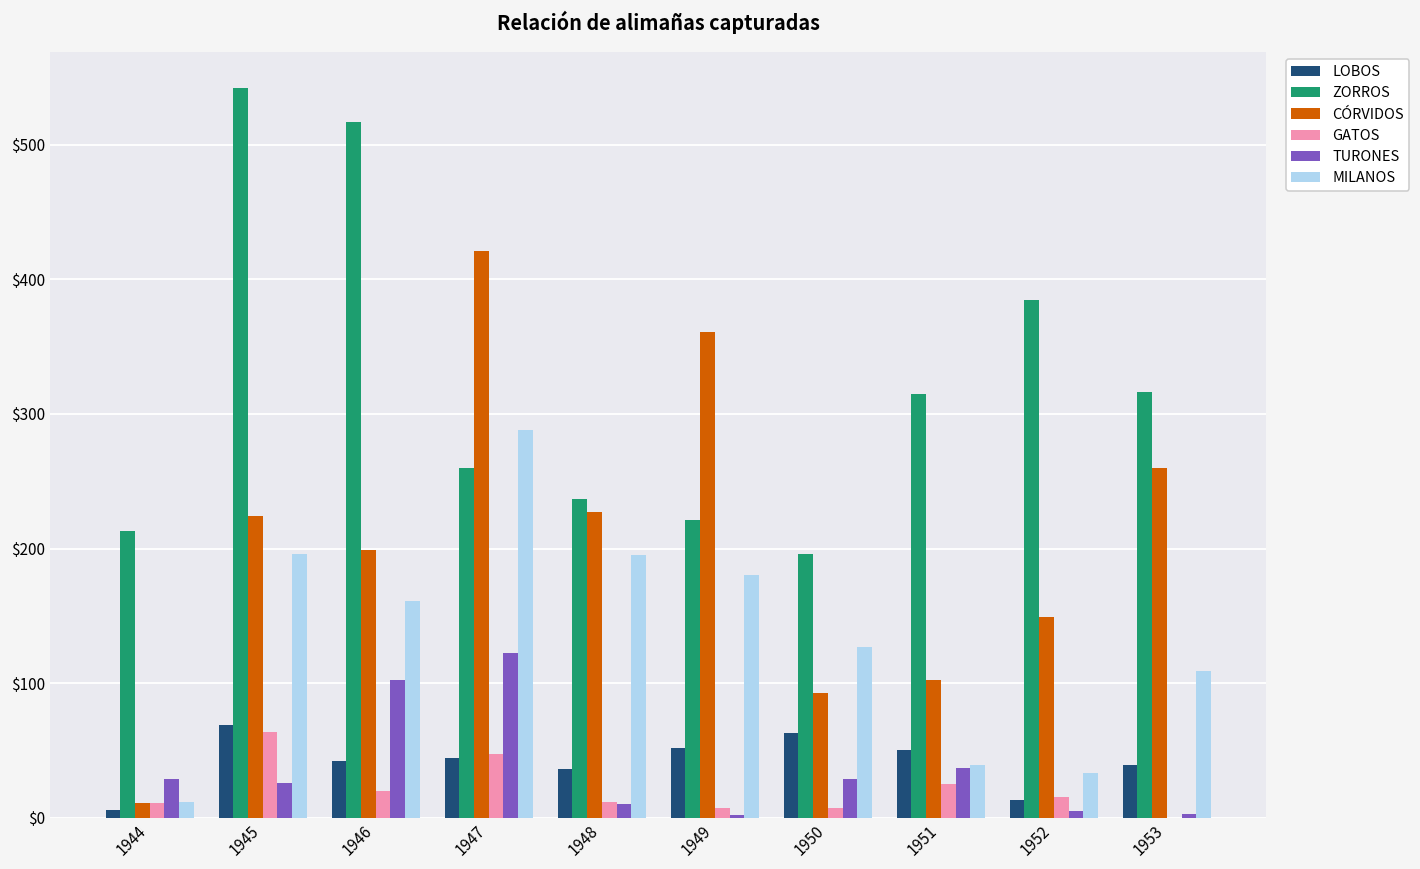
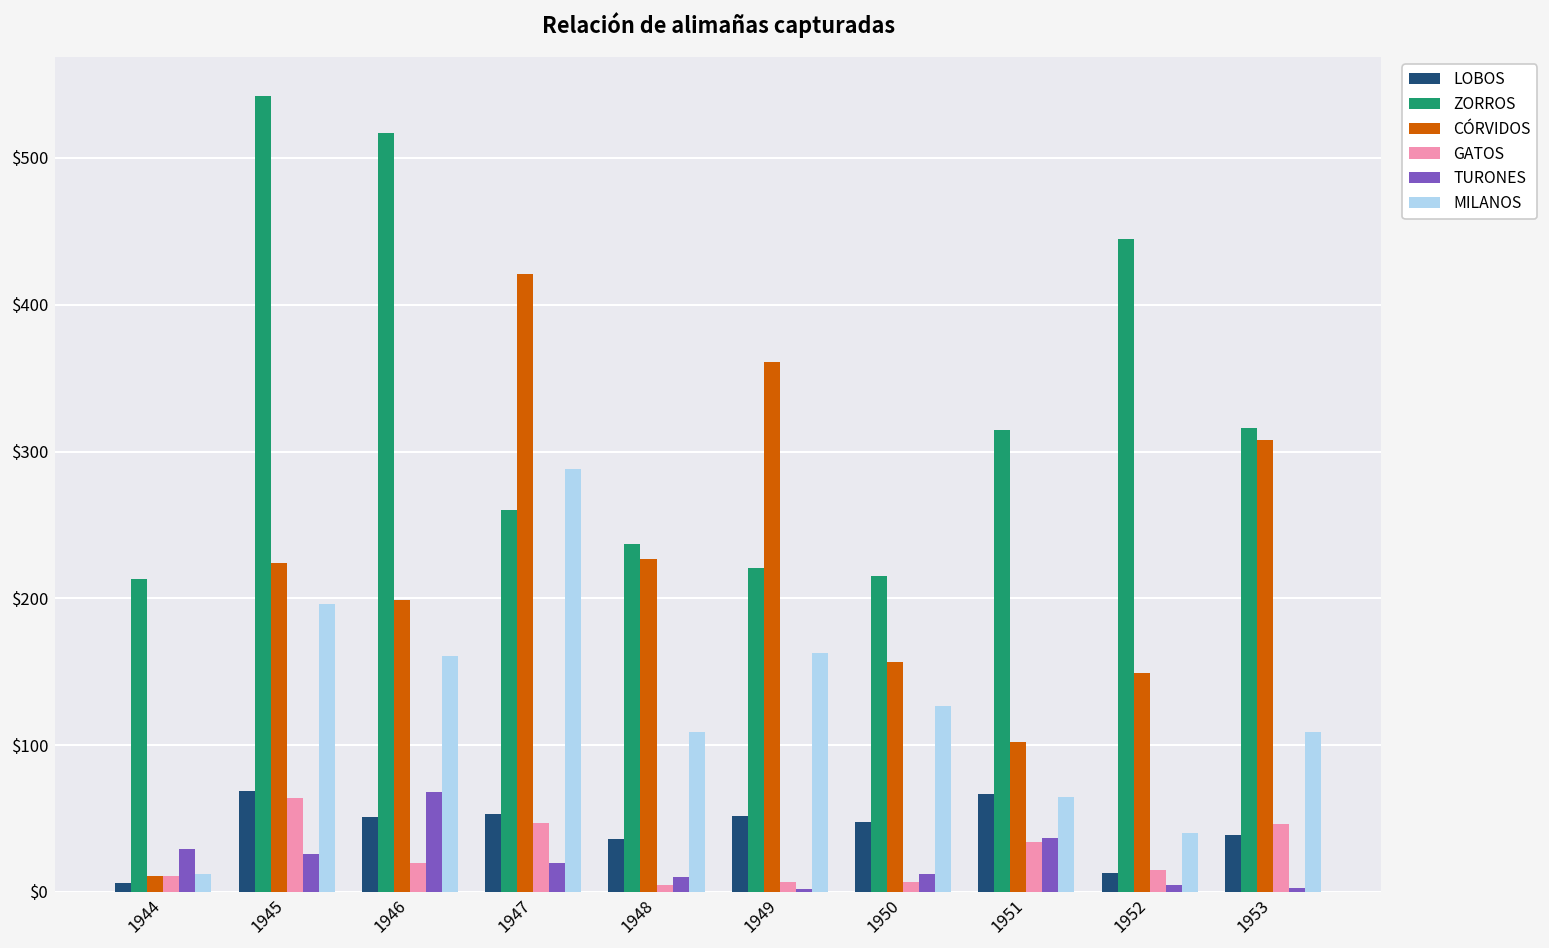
  {
    "LOBOS": {
      "1944": "$6",
      "1945": "$69",
-     "1946": "$42",
-     "1947": "$44",
+     "1946": "$51",
+     "1947": "$53",
      "1948": "$36",
      "1949": "$52",
-     "1950": "$63",
-     "1951": "$50",
+     "1950": "$48",
+     "1951": "$67",
      "1952": "$13",
      "1953": "$39"
    },
    "ZORROS": {
      "1944": "$213",
      "1945": "$542",
      "1946": "$517",
      "1947": "$260",
      "1948": "$237",
      "1949": "$221",
-     "1950": "$196",
+     "1950": "$215",
      "1951": "$315",
-     "1952": "$385",
+     "1952": "$445",
      "1953": "$316"
    },
    "CÓRVIDOS": {
      "1944": "$11",
      "1945": "$224",
      "1946": "$199",
      "1947": "$421",
      "1948": "$227",
      "1949": "$361",
-     "1950": "$93",
+     "1950": "$157",
      "1951": "$102",
      "1952": "$149",
-     "1953": "$260"
+     "1953": "$308"
    },
    "GATOS": {
      "1944": "$11",
      "1945": "$64",
      "1946": "$20",
      "1947": "$47",
-     "1948": "$12",
+     "1948": "$5",
      "1949": "$7",
      "1950": "$7",
-     "1951": "$25",
+     "1951": "$34",
      "1952": "$15",
-     "1953": "$0"
+     "1953": "$46"
    },
    "TURONES": {
      "1944": "$29",
      "1945": "$26",
-     "1946": "$102",
-     "1947": "$122",
+     "1946": "$68",
+     "1947": "$20",
      "1948": "$10",
-     "1950": "$29",
+     "1950": "$12",
      "1951": "$37",
      "1952": "$5",
      "1953": "$3"
    },
    "MILANOS": {
      "1944": "$12",
      "1945": "$196",
      "1946": "$161",
      "1947": "$288",
-     "1948": "$195",
-     "1949": "$180",
+     "1948": "$109",
+     "1949": "$163",
      "1950": "$127",
-     "1951": "$39",
-     "1952": "$33",
+     "1951": "$65",
+     "1952": "$40",
      "1953": "$109"
    }
  }
